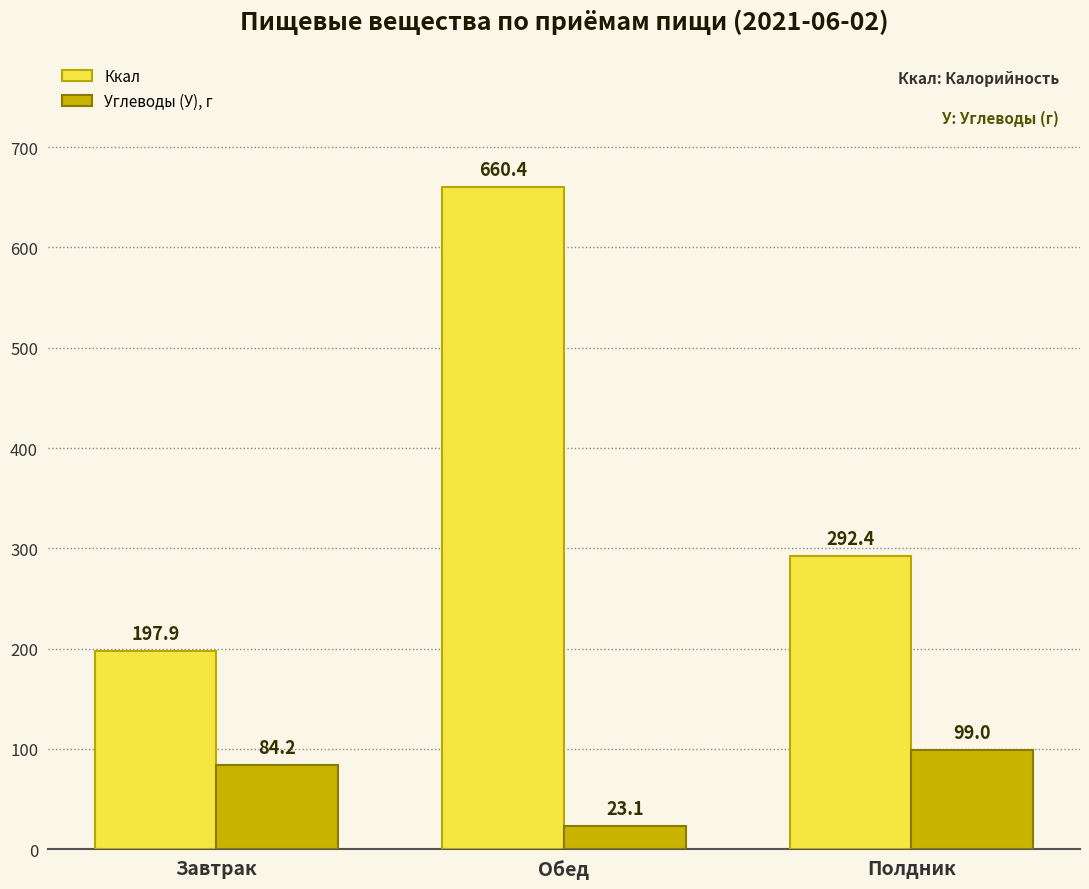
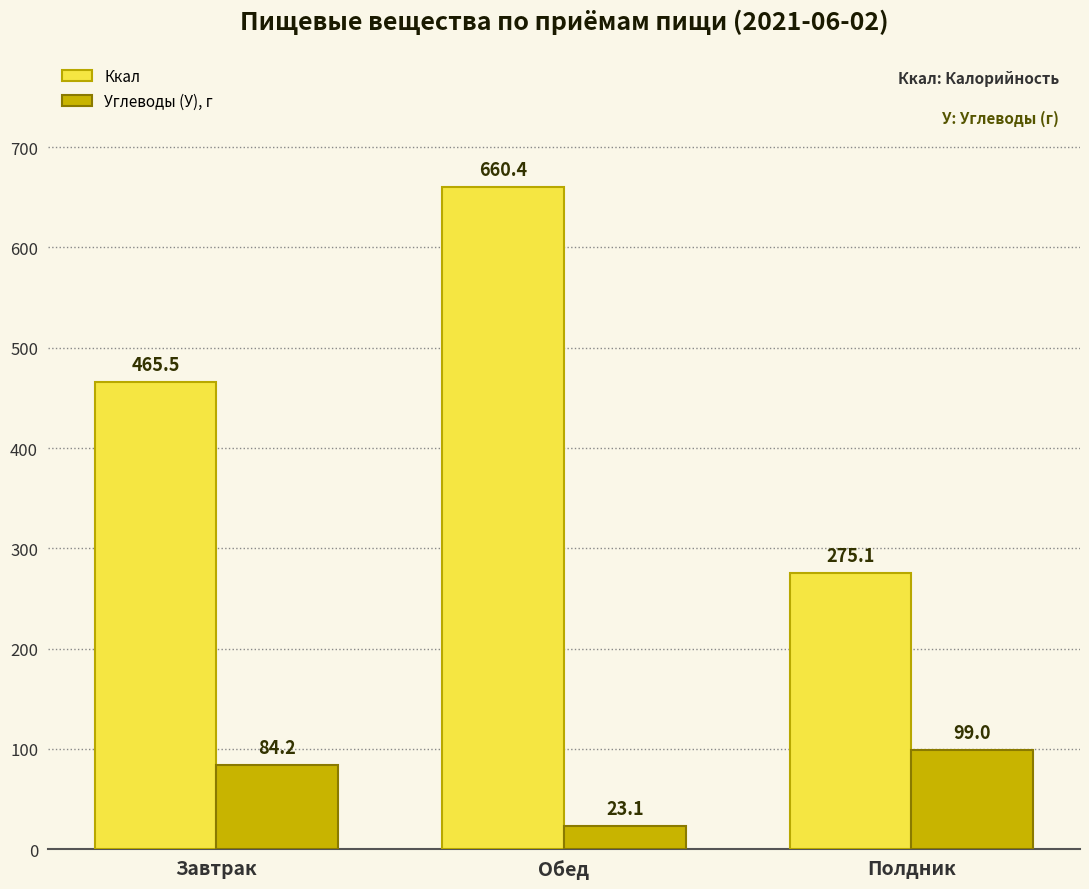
  {
    "Ккал": {
-     "Завтрак": 197.9,
+     "Завтрак": 465.5,
      "Обед": 660.4,
-     "Полдник": 292.4
+     "Полдник": 275.1
    },
    "Углеводы (У), г": {
      "Завтрак": 84.2,
      "Обед": 23.1,
      "Полдник": 99.0
    }
  }
